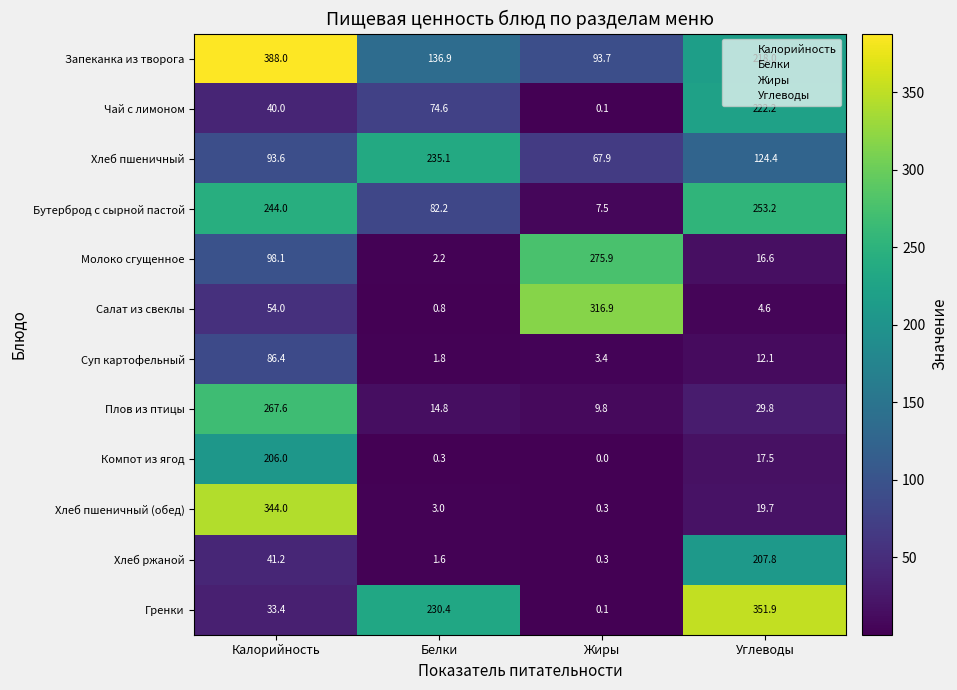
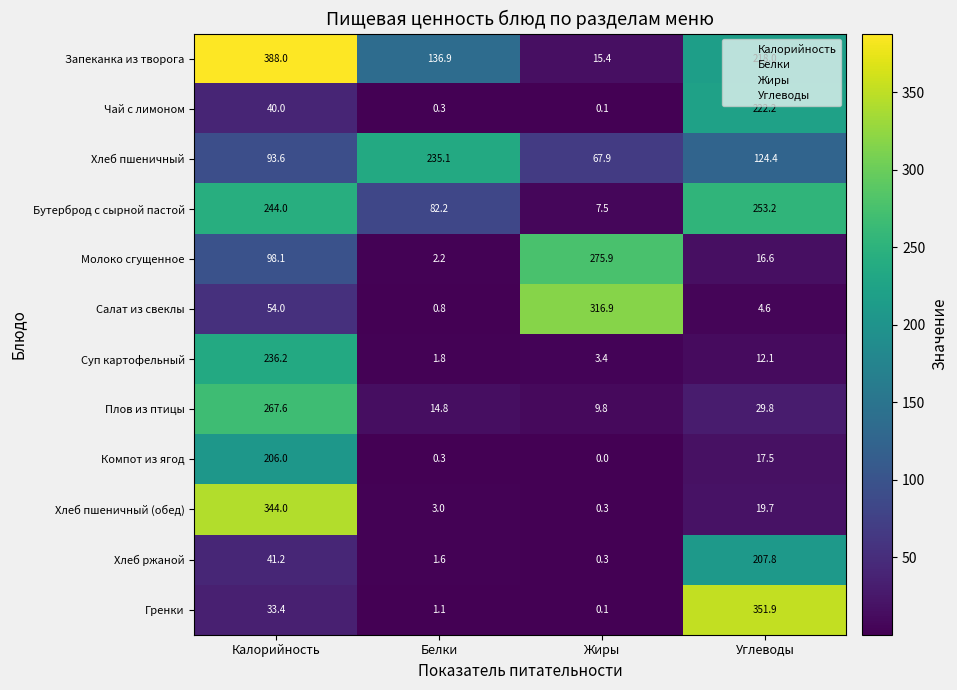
  {
    "Запеканка из творога": {
      "Калорийность": 388.0,
      "Белки": 136.9,
-     "Жиры": 93.7
+     "Жиры": 15.4
    },
    "Чай с лимоном": {
      "Калорийность": 40.0,
-     "Белки": 74.6,
+     "Белки": 0.3,
      "Жиры": 0.1
    },
    "Хлеб пшеничный": {
      "Калорийность": 93.6,
      "Белки": 235.1,
      "Жиры": 67.9,
      "Углеводы": 124.4
    },
    "Бутерброд с сырной пастой": {
      "Калорийность": 244.0,
      "Белки": 82.2,
      "Жиры": 7.5,
      "Углеводы": 253.2
    },
    "Молоко сгущенное": {
      "Калорийность": 98.1,
      "Белки": 2.2,
      "Жиры": 275.9,
      "Углеводы": 16.6
    },
    "Салат из свеклы": {
      "Калорийность": 54.0,
      "Белки": 0.8,
      "Жиры": 316.9,
      "Углеводы": 4.6
    },
    "Суп картофельный": {
-     "Калорийность": 86.4,
+     "Калорийность": 236.2,
      "Белки": 1.8,
      "Жиры": 3.4,
      "Углеводы": 12.1
    },
    "Плов из птицы": {
      "Калорийность": 267.6,
      "Белки": 14.8,
      "Жиры": 9.8,
      "Углеводы": 29.8
    },
    "Компот из ягод": {
      "Калорийность": 206.0,
      "Белки": 0.3,
      "Жиры": 0.0,
      "Углеводы": 17.5
    },
    "Хлеб пшеничный (обед)": {
      "Калорийность": 344.0,
      "Белки": 3.0,
      "Жиры": 0.3,
      "Углеводы": 19.7
    },
    "Хлеб ржаной": {
      "Калорийность": 41.2,
      "Белки": 1.6,
      "Жиры": 0.3,
      "Углеводы": 207.8
    },
    "Гренки": {
      "Калорийность": 33.4,
-     "Белки": 230.4,
+     "Белки": 1.1,
      "Жиры": 0.1,
      "Углеводы": 351.9
    }
  }
